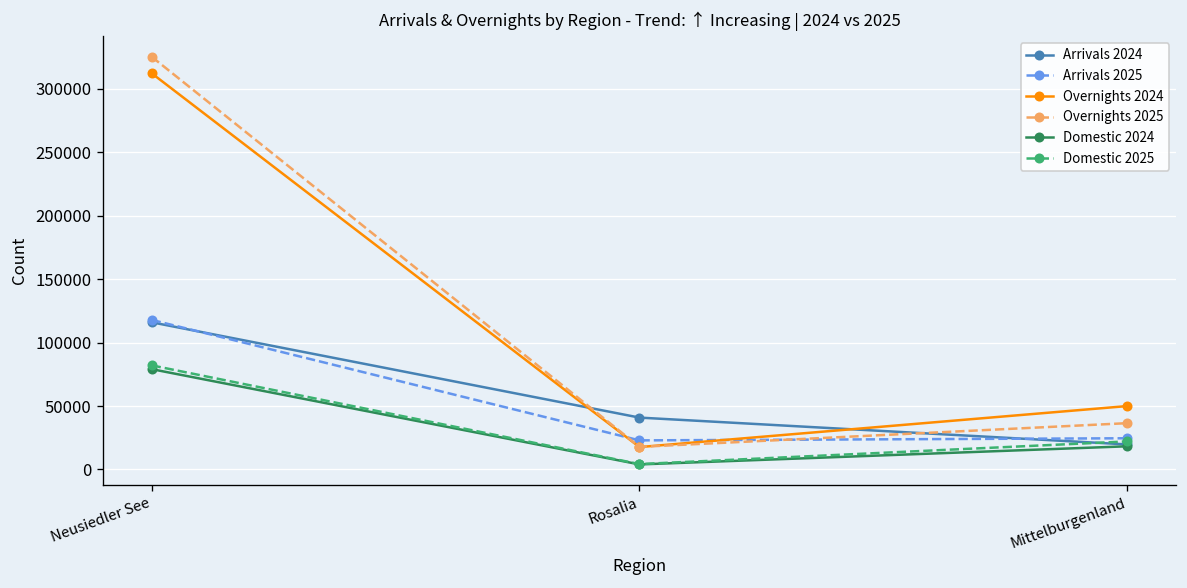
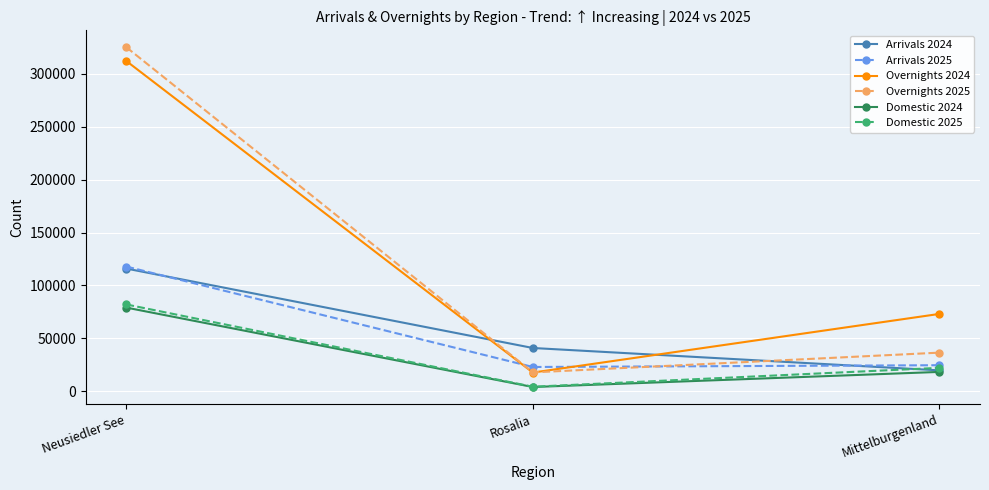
  {
    "Arrivals 2024": {
      "Rosalia": 41000
    },
    "Arrivals 2025": {
      "Rosalia": 23000,
      "Mittelburgenland": 25000
    },
    "Overnights 2024": {
      "Neusiedler See": 312000,
-     "Mittelburgenland": 50000
+     "Mittelburgenland": 73000
    },
    "Overnights 2025": {
      "Neusiedler See": 325000,
      "Mittelburgenland": 36000
    }
  }
